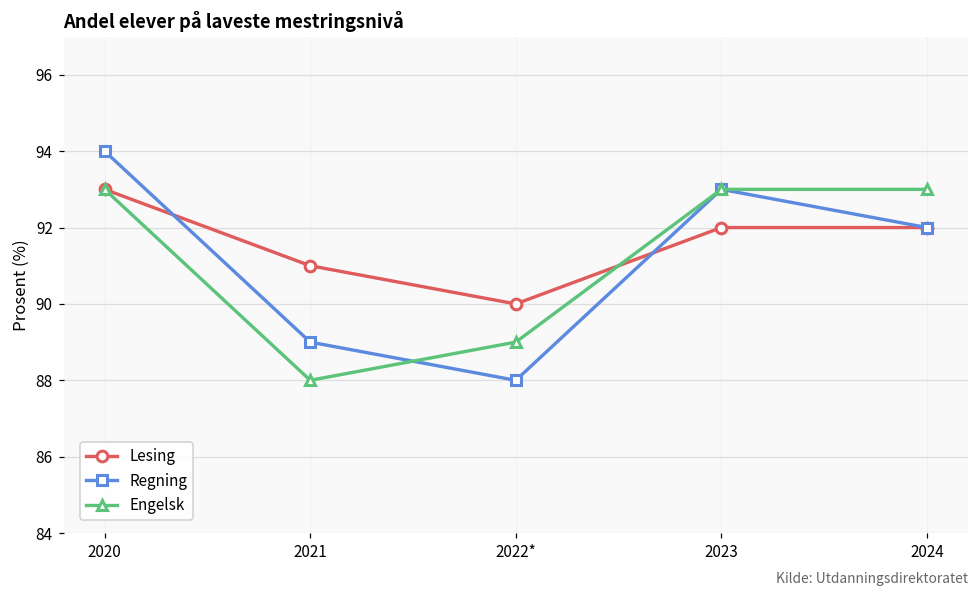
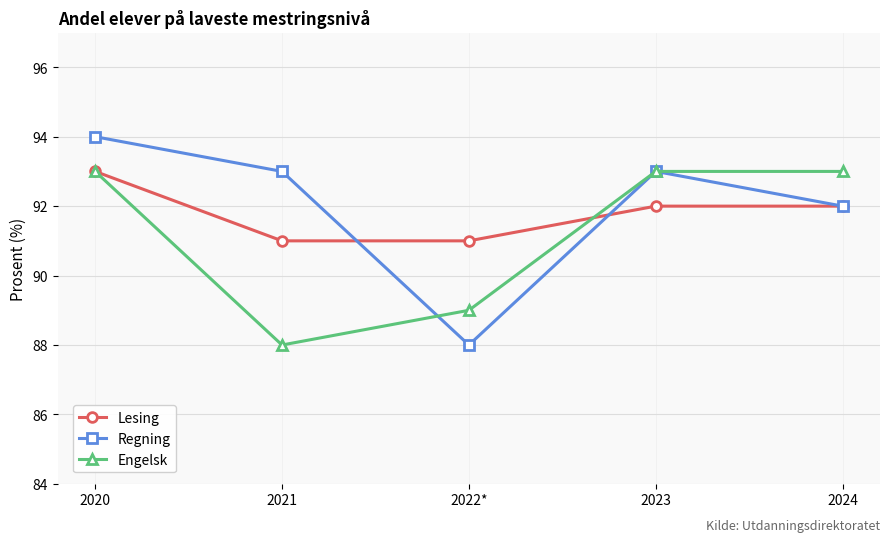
  {
    "Lesing": {
      "2021": 91,
-     "2022*": 90,
+     "2022*": 91,
      "2023": 92
    },
    "Regning": {
      "2020": 94,
-     "2021": 89,
+     "2021": 93,
      "2022*": 88
    },
    "Engelsk": {
      "2021": 88,
      "2022*": 89,
      "2024": 93
    }
  }
